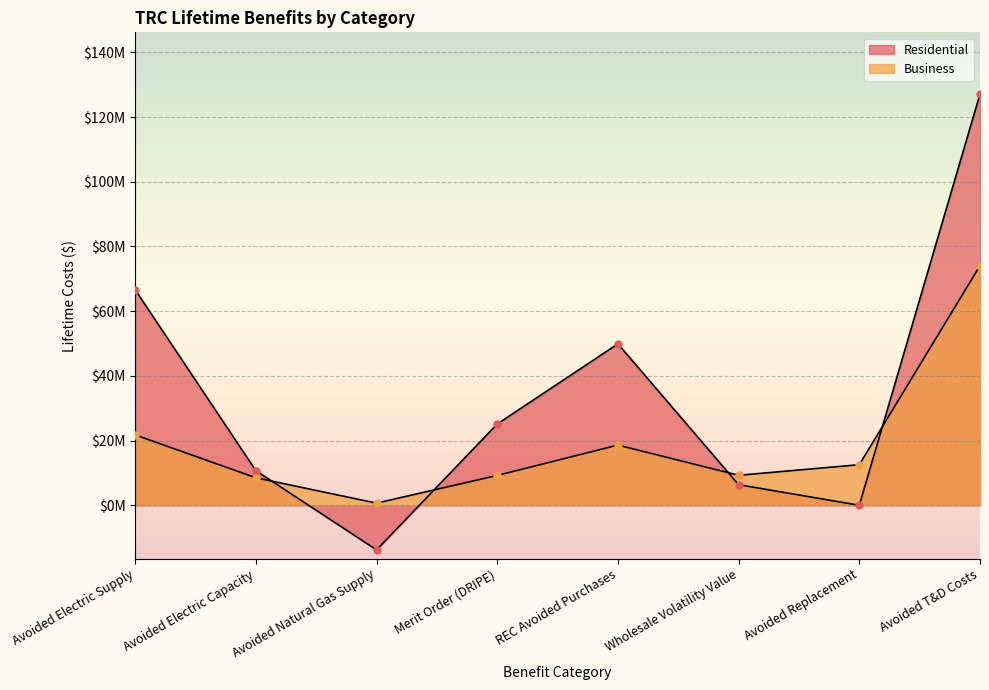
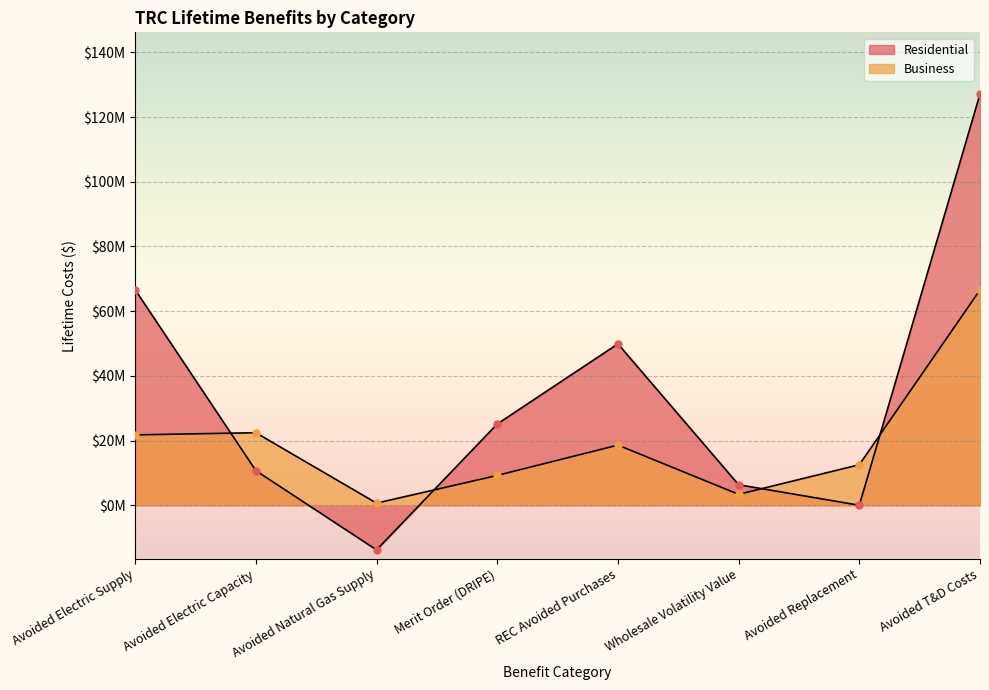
  {
    "Business": {
      "Avoided Electric Supply": "$22000000",
-     "Avoided Electric Capacity": "$9000000",
+     "Avoided Electric Capacity": "$22000000",
      "Merit Order (DRIPE)": "$9000000",
      "REC Avoided Purchases": "$19000000",
-     "Wholesale Volatility Value": "$9000000",
+     "Wholesale Volatility Value": "$3000000",
      "Avoided Replacement": "$13000000",
-     "Avoided T&D Costs": "$74000000"
+     "Avoided T&D Costs": "$67000000"
    }
  }
